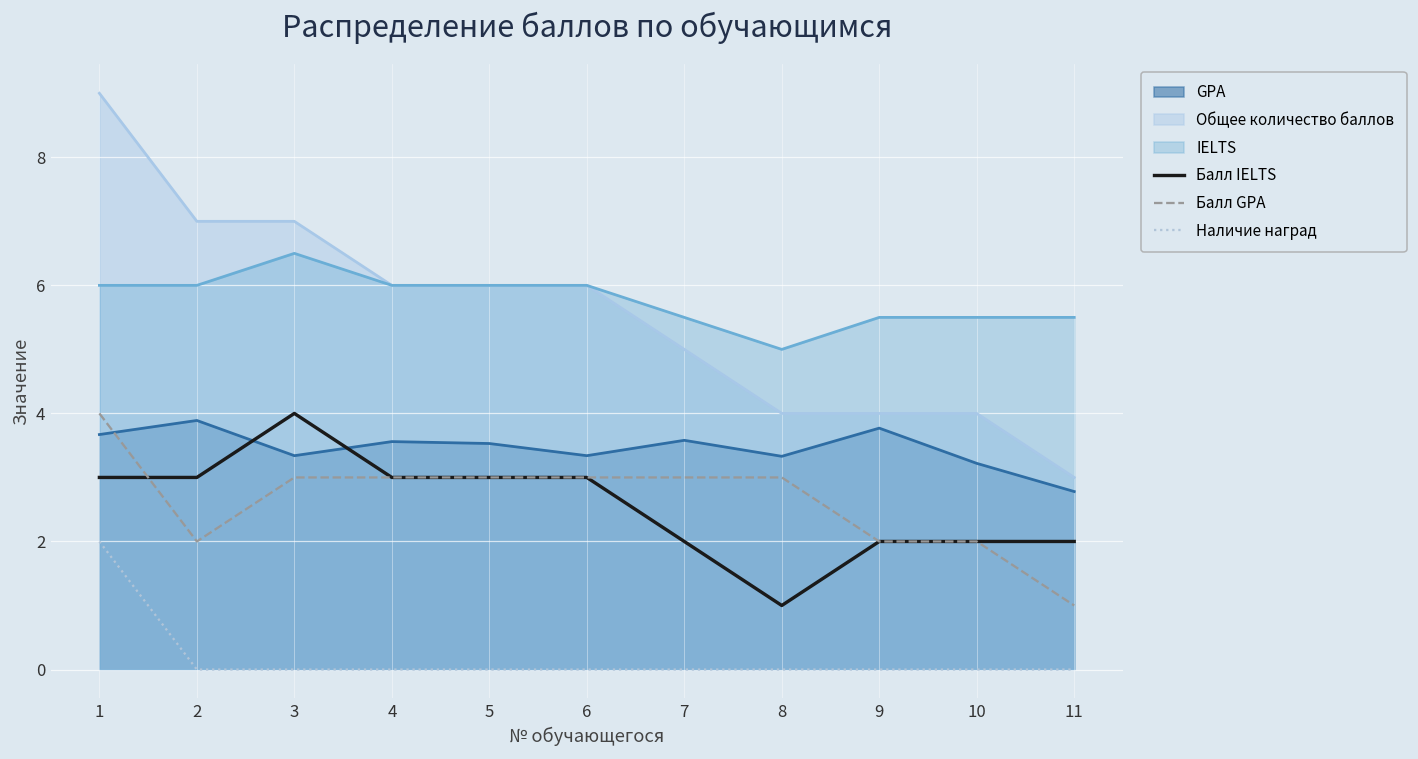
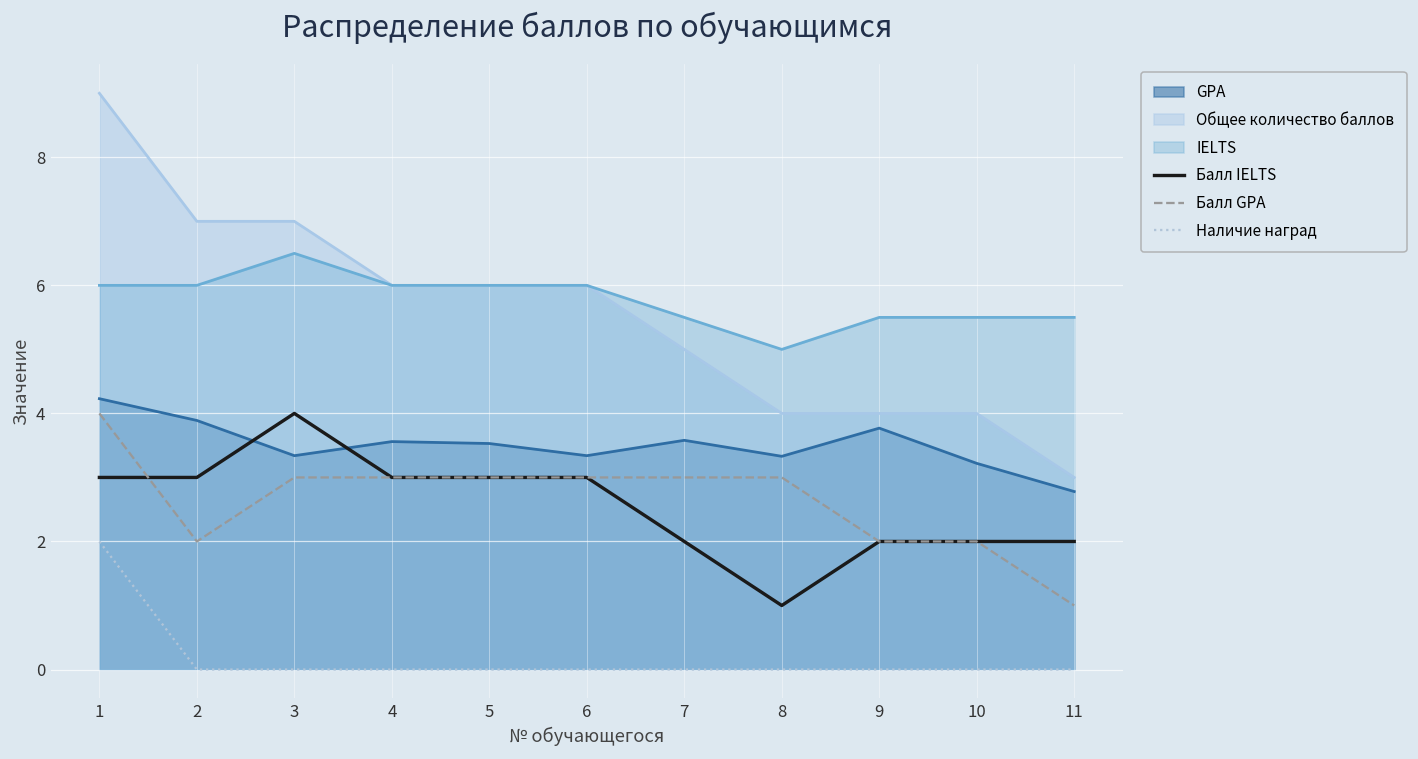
  {
    "GPA": {
-     "1": 3.7,
+     "1": 4.2,
      "2": 3.9,
      "3": 3.3,
      "4": 3.6,
      "5": 3.5,
      "6": 3.3,
      "7": 3.6,
      "8": 3.3,
      "9": 3.8,
      "10": 3.2,
      "11": 2.8
    },
    "Балл IELTS": {
      "1": 3.0,
      "2": 3.0,
      "3": 4.0,
      "7": 2.0,
      "8": 1.0,
      "11": 2.0
    },
    "Балл GPA": {
      "1": 4.0,
      "2": 2.0,
      "3": 3.0,
      "7": 3.0,
      "8": 3.0,
      "11": 1.0
    }
  }
